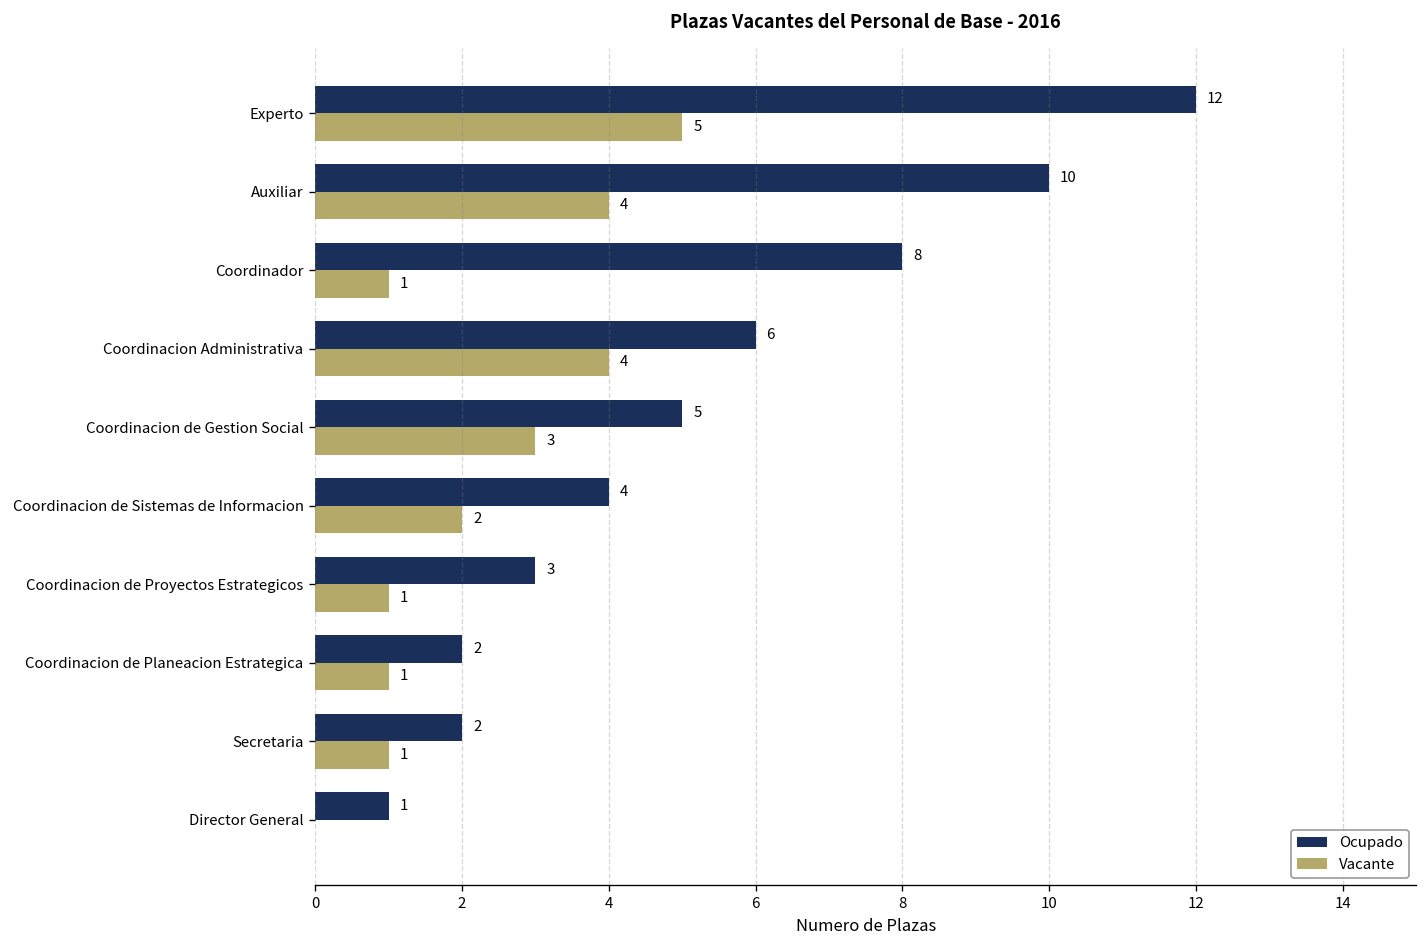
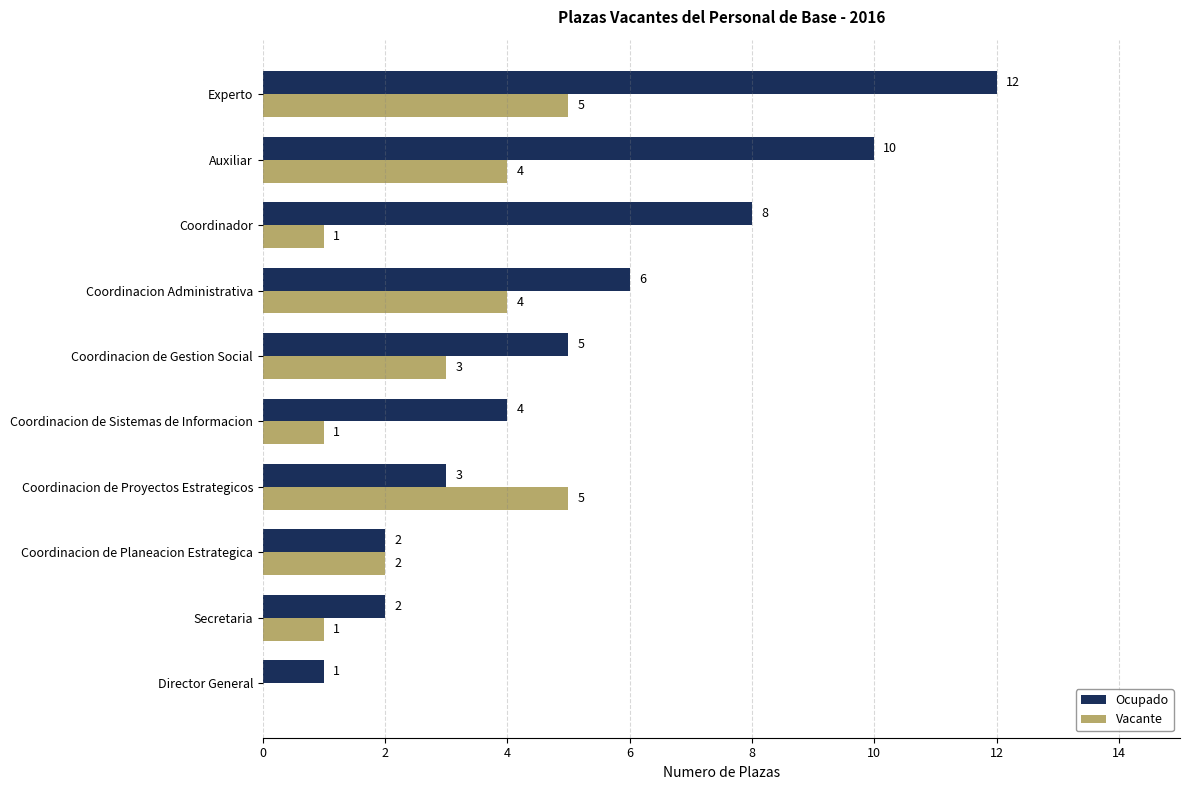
  {
    "Ocupado": {
      "Experto": 12,
      "Auxiliar": 10,
      "Coordinador": 8,
      "Coordinacion Administrativa": 6,
      "Coordinacion de Gestion Social": 5,
      "Coordinacion de Sistemas de Informacion": 4,
      "Coordinacion de Proyectos Estrategicos": 3,
      "Coordinacion de Planeacion Estrategica": 2,
      "Secretaria": 2,
      "Director General": 1
    },
    "Vacante": {
      "Experto": 5,
      "Auxiliar": 4,
      "Coordinador": 1,
      "Coordinacion Administrativa": 4,
      "Coordinacion de Gestion Social": 3,
-     "Coordinacion de Sistemas de Informacion": 2,
-     "Coordinacion de Proyectos Estrategicos": 1,
-     "Coordinacion de Planeacion Estrategica": 1,
+     "Coordinacion de Sistemas de Informacion": 1,
+     "Coordinacion de Proyectos Estrategicos": 5,
+     "Coordinacion de Planeacion Estrategica": 2,
      "Secretaria": 1
    }
  }
